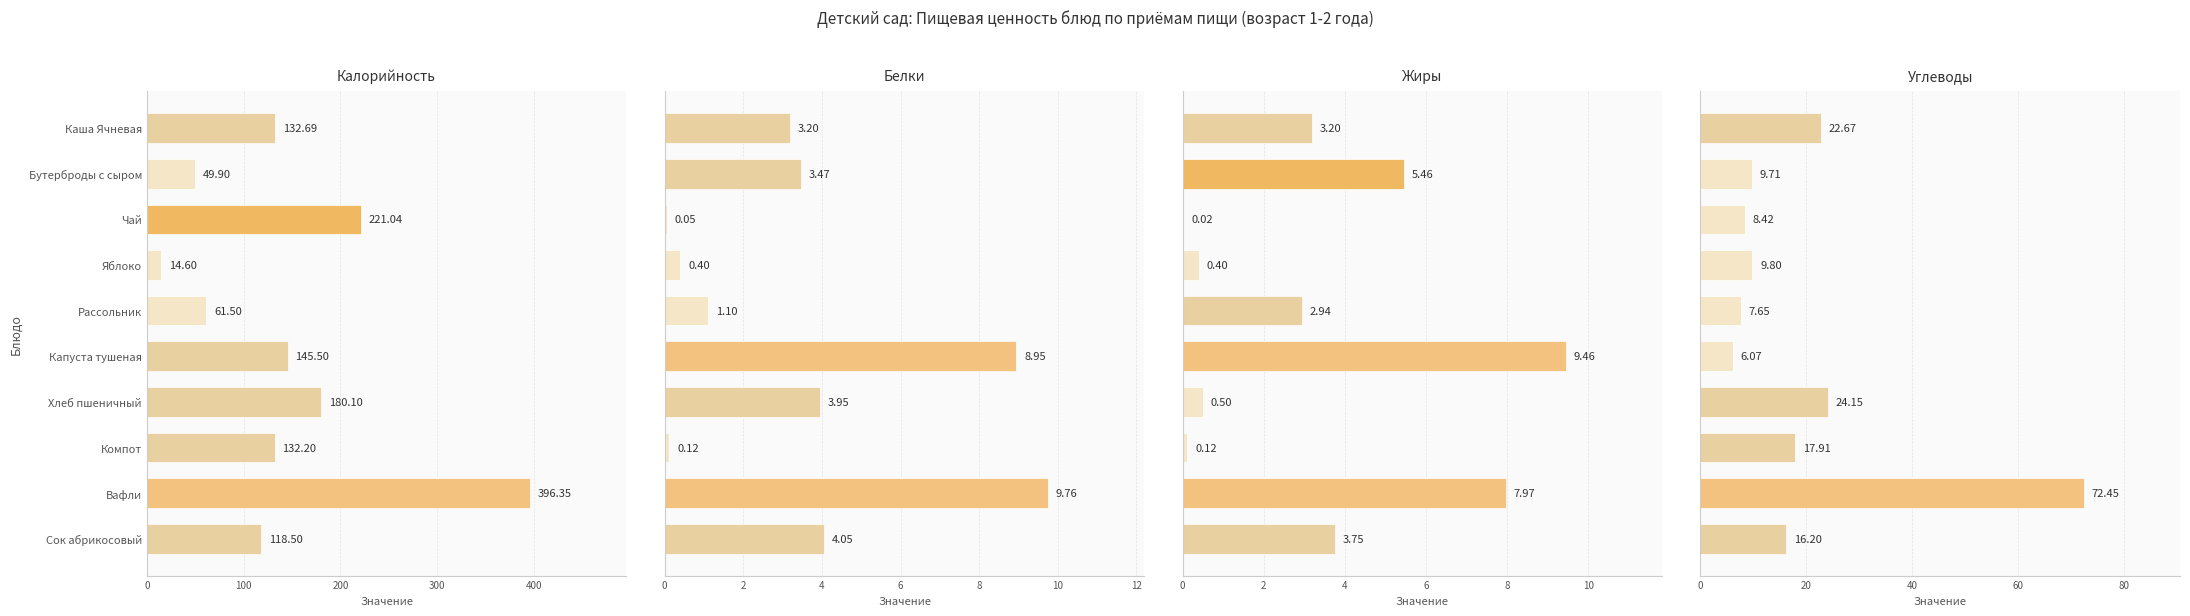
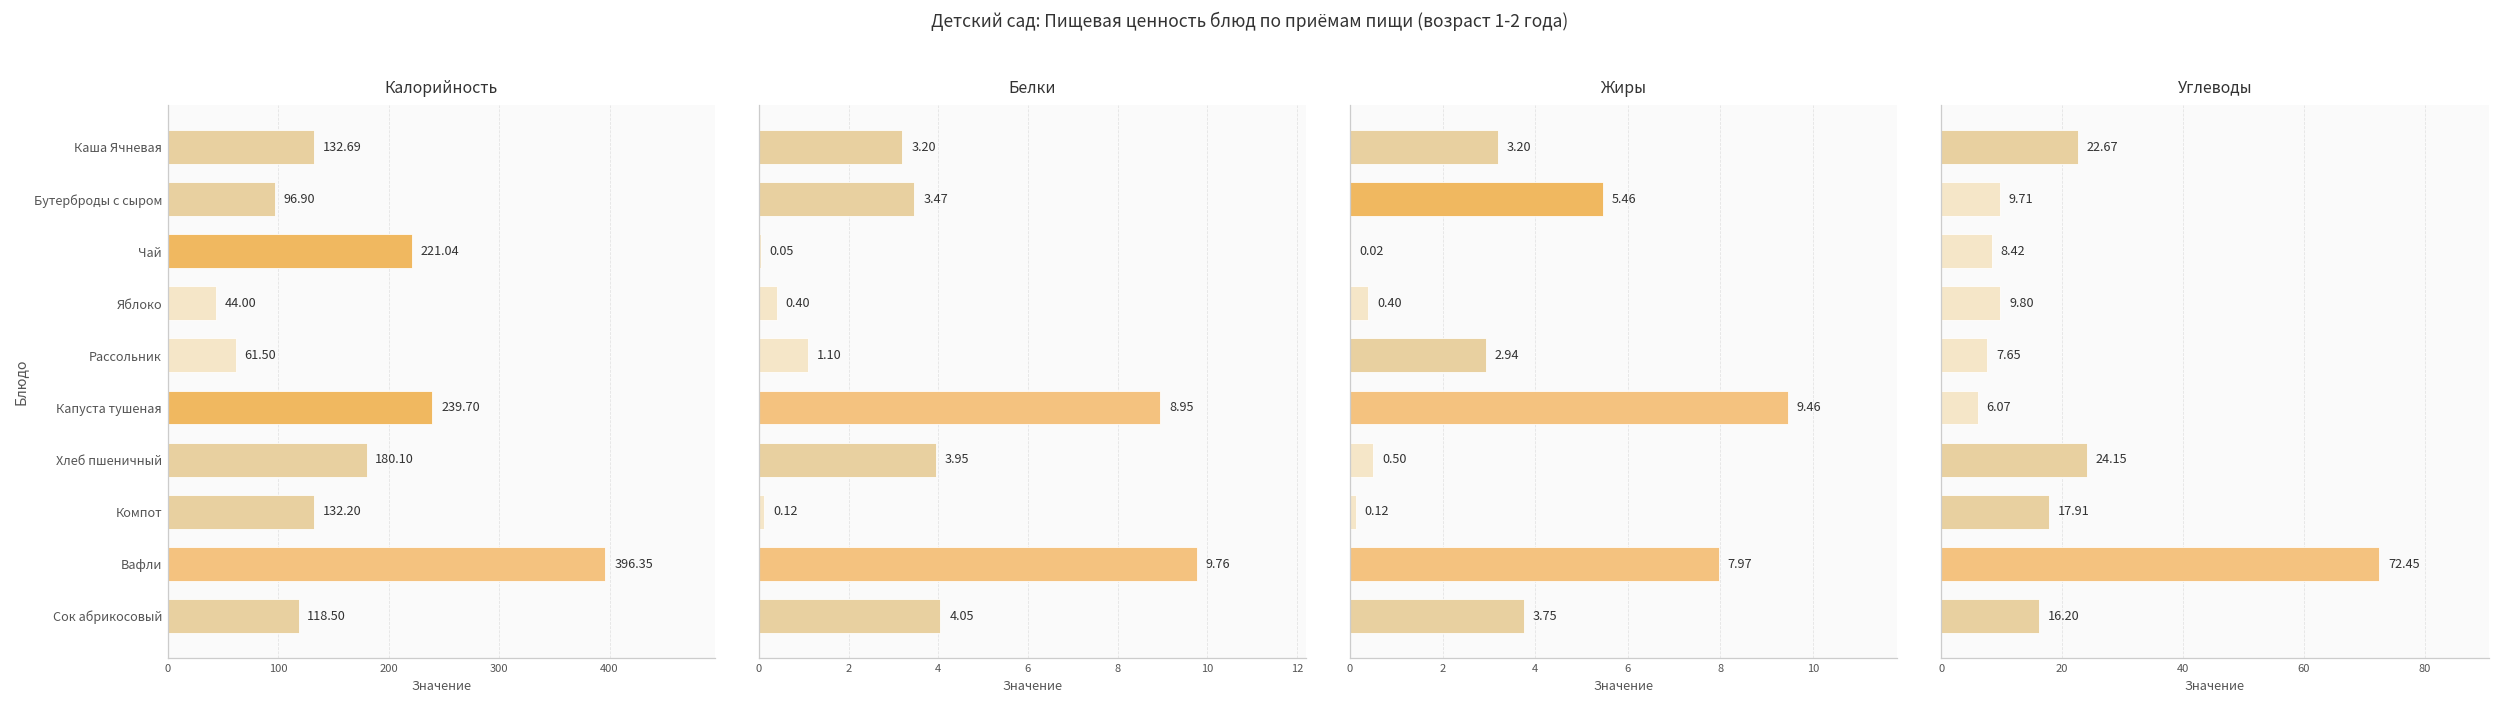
  {
    "Калорийность": {
      "Каша Ячневая": 132.69,
-     "Бутерброды с сыром": 49.90,
+     "Бутерброды с сыром": 96.90,
      "Чай": 221.04,
-     "Яблоко": 14.60,
+     "Яблоко": 44.00,
      "Рассольник": 61.50,
-     "Капуста тушеная": 145.50,
+     "Капуста тушеная": 239.70,
      "Хлеб пшеничный": 180.10,
      "Компот": 132.20,
      "Вафли": 396.35,
      "Сок абрикосовый": 118.50
    }
  }
